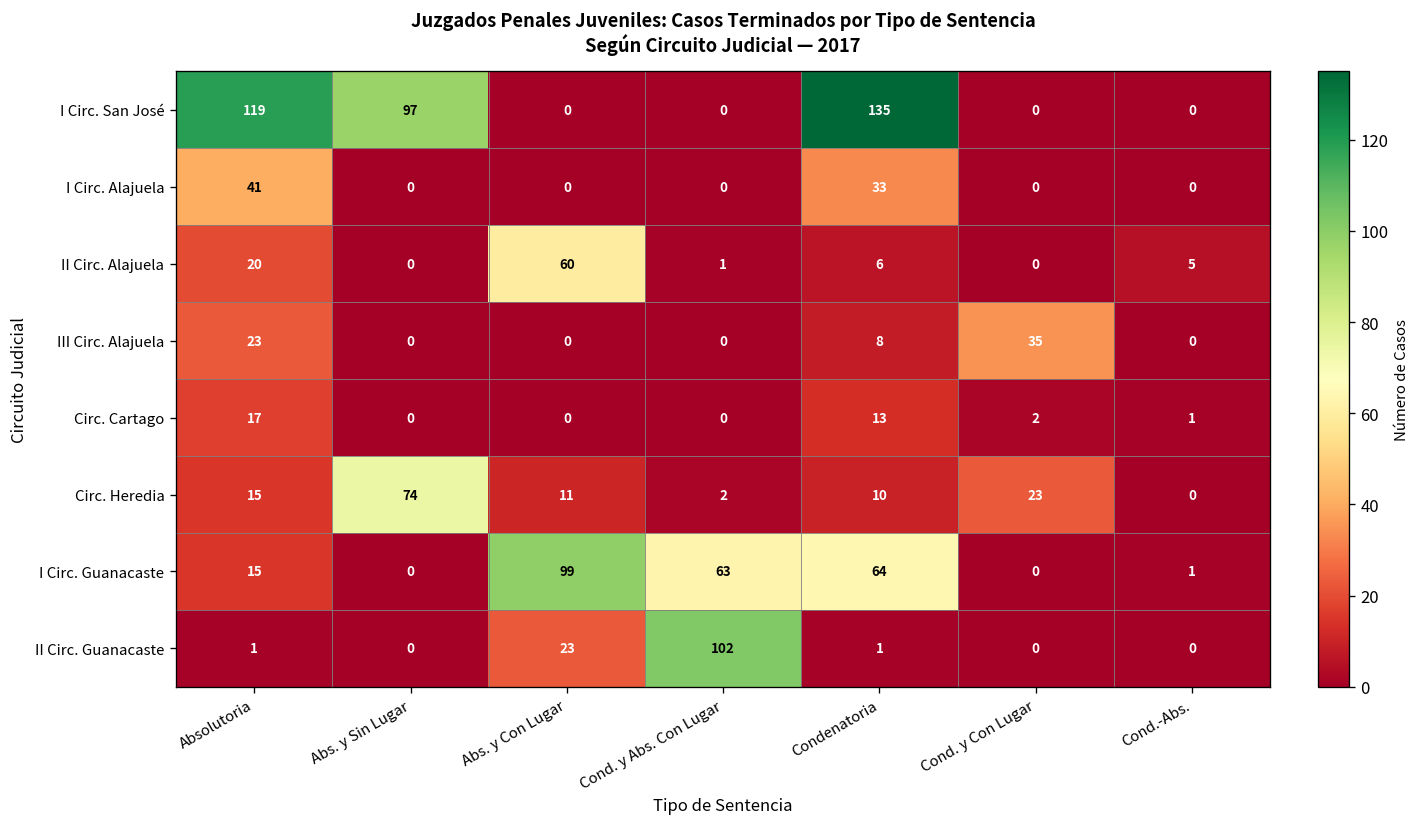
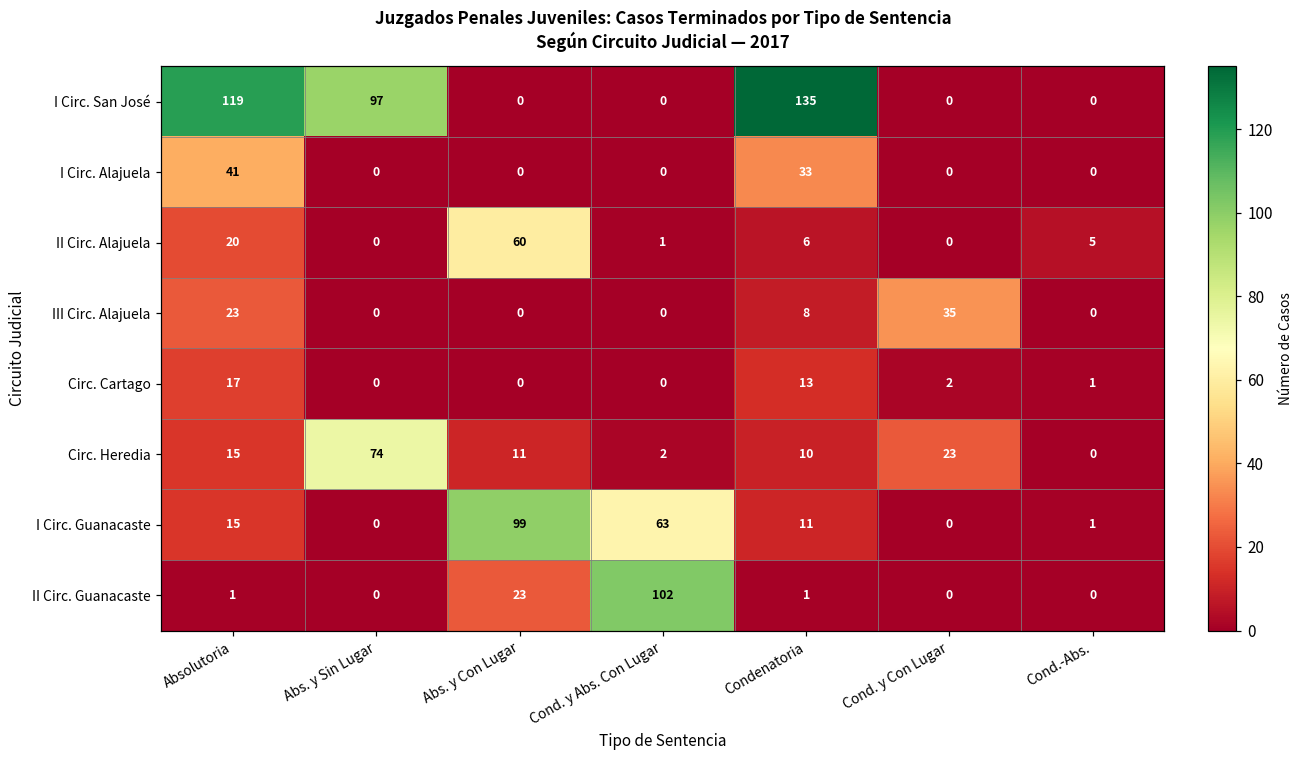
  {
    "I Circ. San José": {
      "Absolutoria": 119,
      "Abs. y Sin Lugar": 97,
      "Abs. y Con Lugar": 0,
      "Cond. y Abs. Con Lugar": 0,
      "Condenatoria": 135,
      "Cond. y Con Lugar": 0,
      "Cond.-Abs.": 0
    },
    "I Circ. Alajuela": {
      "Absolutoria": 41,
      "Abs. y Sin Lugar": 0,
      "Abs. y Con Lugar": 0,
      "Cond. y Abs. Con Lugar": 0,
      "Condenatoria": 33,
      "Cond. y Con Lugar": 0,
      "Cond.-Abs.": 0
    },
    "II Circ. Alajuela": {
      "Absolutoria": 20,
      "Abs. y Sin Lugar": 0,
      "Abs. y Con Lugar": 60,
      "Cond. y Abs. Con Lugar": 1,
      "Condenatoria": 6,
      "Cond. y Con Lugar": 0,
      "Cond.-Abs.": 5
    },
    "III Circ. Alajuela": {
      "Absolutoria": 23,
      "Abs. y Sin Lugar": 0,
      "Abs. y Con Lugar": 0,
      "Cond. y Abs. Con Lugar": 0,
      "Condenatoria": 8,
      "Cond. y Con Lugar": 35,
      "Cond.-Abs.": 0
    },
    "Circ. Cartago": {
      "Absolutoria": 17,
      "Abs. y Sin Lugar": 0,
      "Abs. y Con Lugar": 0,
      "Cond. y Abs. Con Lugar": 0,
      "Condenatoria": 13,
      "Cond. y Con Lugar": 2,
      "Cond.-Abs.": 1
    },
    "Circ. Heredia": {
      "Absolutoria": 15,
      "Abs. y Sin Lugar": 74,
      "Abs. y Con Lugar": 11,
      "Cond. y Abs. Con Lugar": 2,
      "Condenatoria": 10,
      "Cond. y Con Lugar": 23,
      "Cond.-Abs.": 0
    },
    "I Circ. Guanacaste": {
      "Absolutoria": 15,
      "Abs. y Sin Lugar": 0,
      "Abs. y Con Lugar": 99,
      "Cond. y Abs. Con Lugar": 63,
-     "Condenatoria": 64,
+     "Condenatoria": 11,
      "Cond. y Con Lugar": 0,
      "Cond.-Abs.": 1
    },
    "II Circ. Guanacaste": {
      "Absolutoria": 1,
      "Abs. y Sin Lugar": 0,
      "Abs. y Con Lugar": 23,
      "Cond. y Abs. Con Lugar": 102,
      "Condenatoria": 1,
      "Cond. y Con Lugar": 0,
      "Cond.-Abs.": 0
    }
  }
